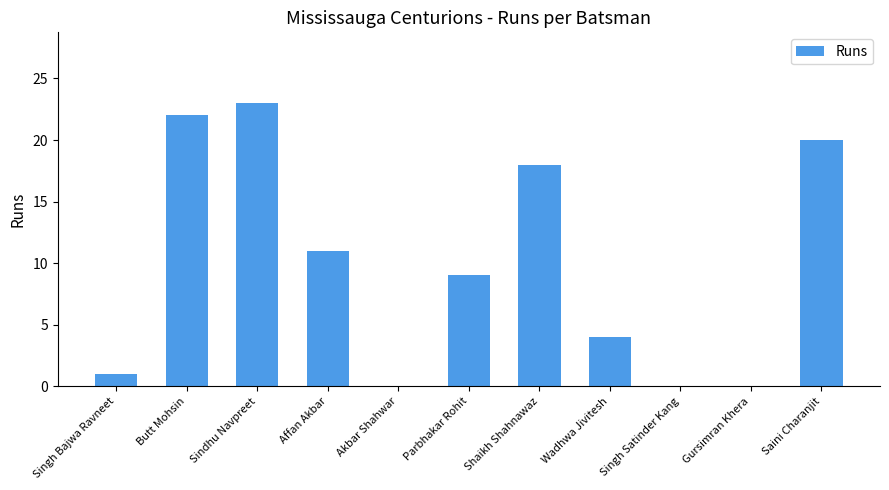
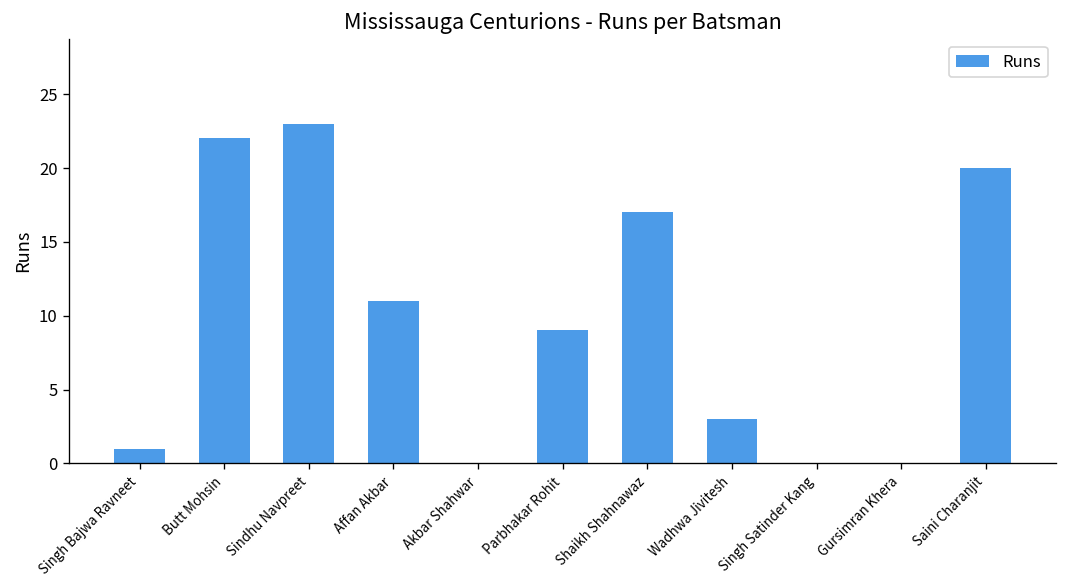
  {
    "Singh Bajwa Ravneet": 1,
    "Butt Mohsin": 22,
    "Sindhu Navpreet": 23,
    "Affan Akbar": 11,
    "Akbar Shahwar": 0,
    "Parbhakar Rohit": 9,
-   "Shaikh Shahnawaz": 18,
-   "Wadhwa Jivitesh": 4,
+   "Shaikh Shahnawaz": 17,
+   "Wadhwa Jivitesh": 3,
    "Singh Satinder Kang": 0,
    "Gursimran Khera": 0,
    "Saini Charanjit": 20
  }
